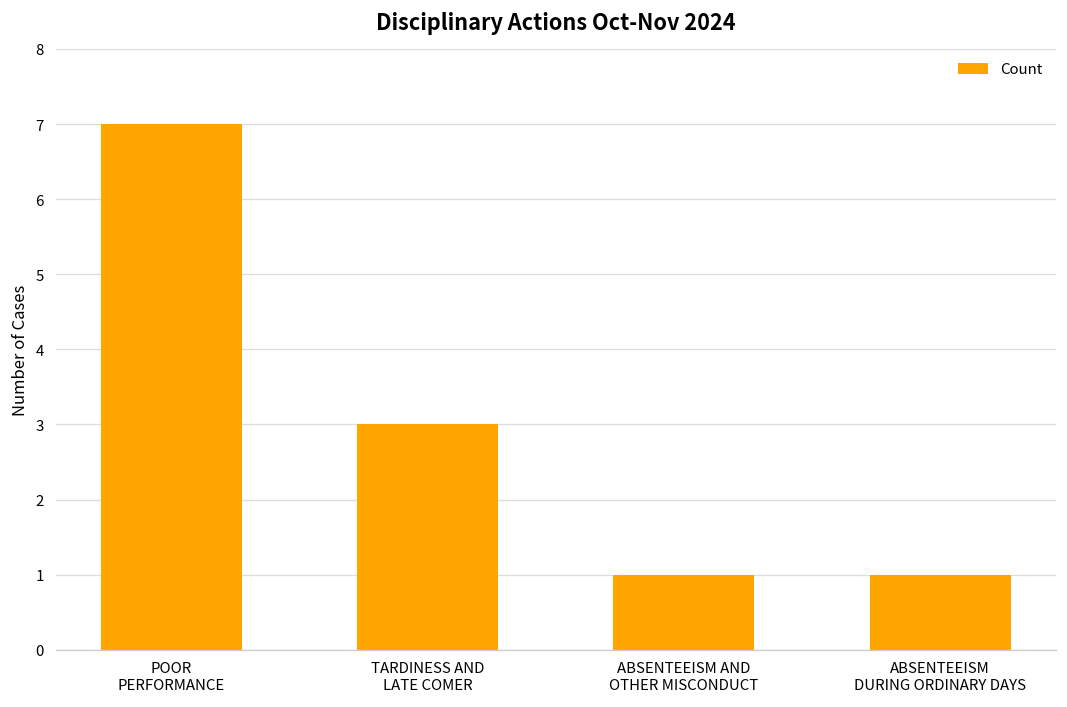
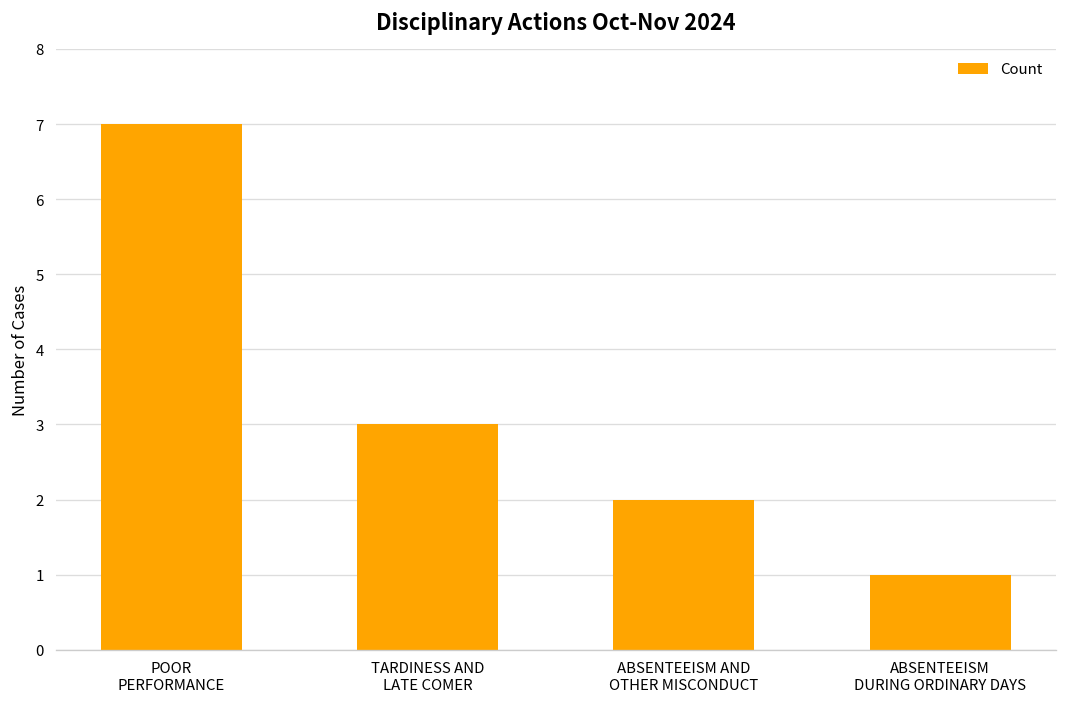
  {
    "POOR PERFORMANCE": 7,
    "TARDINESS AND LATE COMER": 3,
-   "ABSENTEEISM AND OTHER MISCONDUCT": 1,
+   "ABSENTEEISM AND OTHER MISCONDUCT": 2,
    "ABSENTEEISM DURING ORDINARY DAYS": 1
  }
